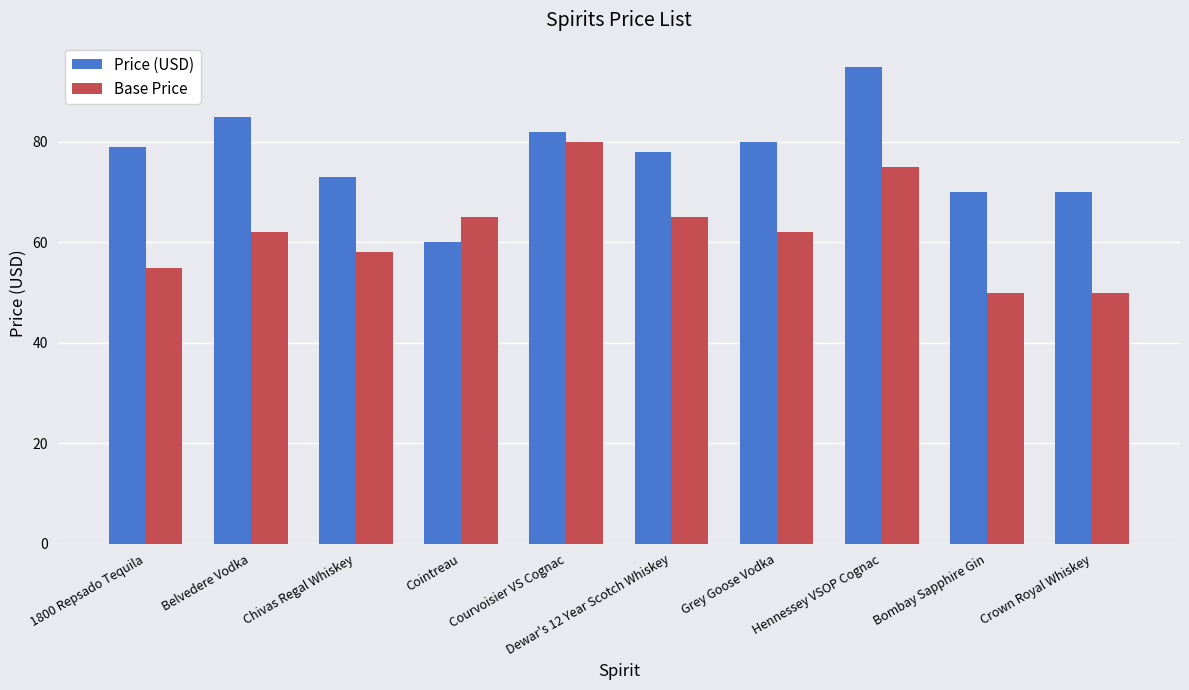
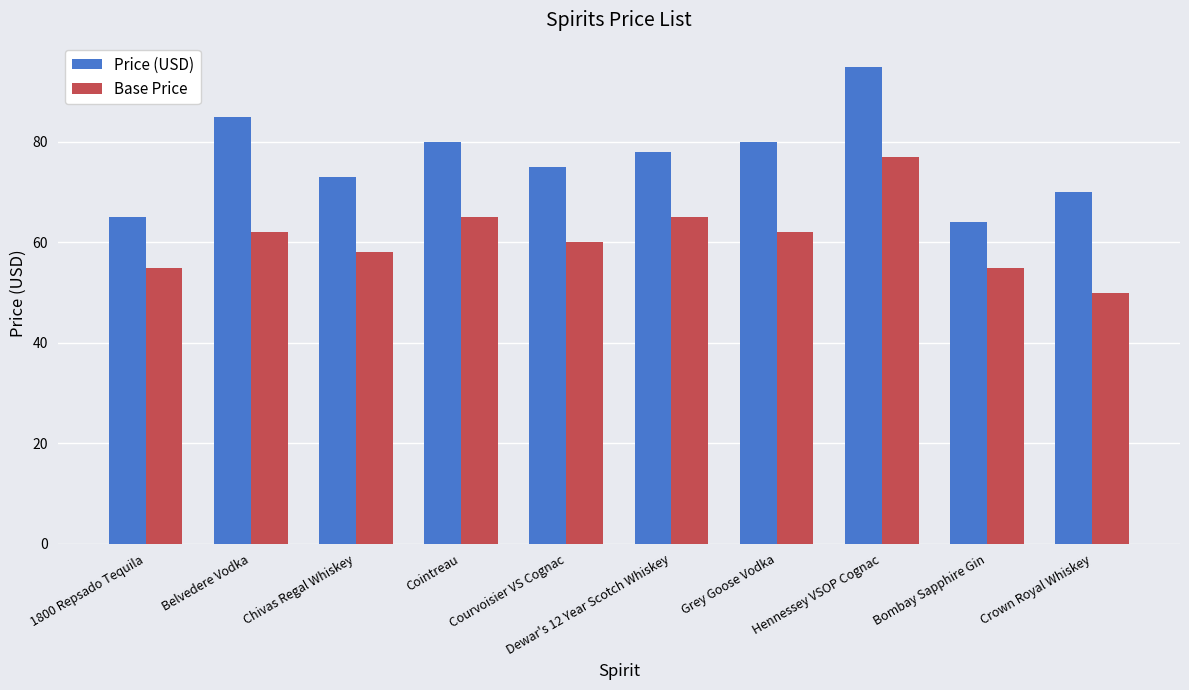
  {
    "Price (USD)": {
-     "1800 Repsado Tequila": 79,
+     "1800 Repsado Tequila": 65,
      "Belvedere Vodka": 85,
      "Chivas Regal Whiskey": 73,
-     "Cointreau": 60,
-     "Courvoisier VS Cognac": 82,
+     "Cointreau": 80,
+     "Courvoisier VS Cognac": 75,
      "Dewar's 12 Year Scotch Whiskey": 78,
      "Grey Goose Vodka": 80,
      "Hennessey VSOP Cognac": 95,
-     "Bombay Sapphire Gin": 70,
+     "Bombay Sapphire Gin": 64,
      "Crown Royal Whiskey": 70
    },
    "Base Price": {
      "1800 Repsado Tequila": 55,
      "Belvedere Vodka": 62,
      "Chivas Regal Whiskey": 58,
      "Cointreau": 65,
-     "Courvoisier VS Cognac": 80,
+     "Courvoisier VS Cognac": 60,
      "Dewar's 12 Year Scotch Whiskey": 65,
      "Grey Goose Vodka": 62,
-     "Hennessey VSOP Cognac": 75,
-     "Bombay Sapphire Gin": 50,
+     "Hennessey VSOP Cognac": 77,
+     "Bombay Sapphire Gin": 55,
      "Crown Royal Whiskey": 50
    }
  }
